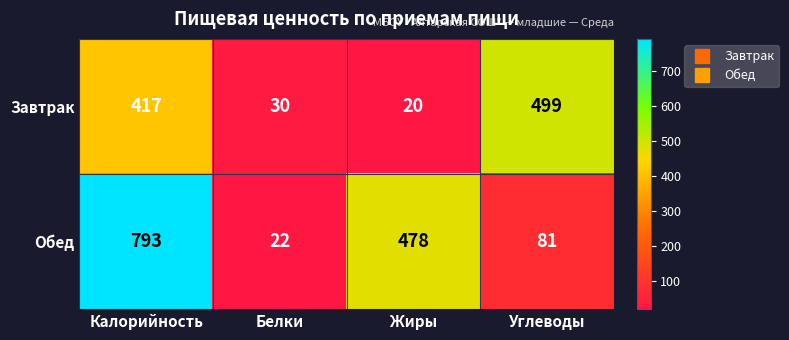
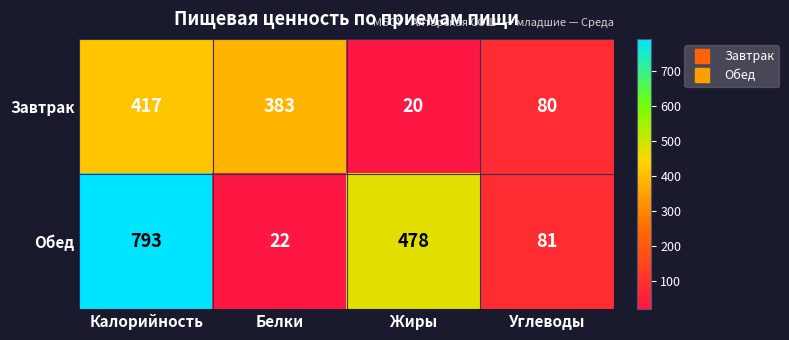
  {
    "Завтрак": {
      "Калорийность": 417,
-     "Белки": 30,
+     "Белки": 383,
      "Жиры": 20,
-     "Углеводы": 499
+     "Углеводы": 80
    },
    "Обед": {
      "Калорийность": 793,
      "Белки": 22,
      "Жиры": 478,
      "Углеводы": 81
    }
  }
